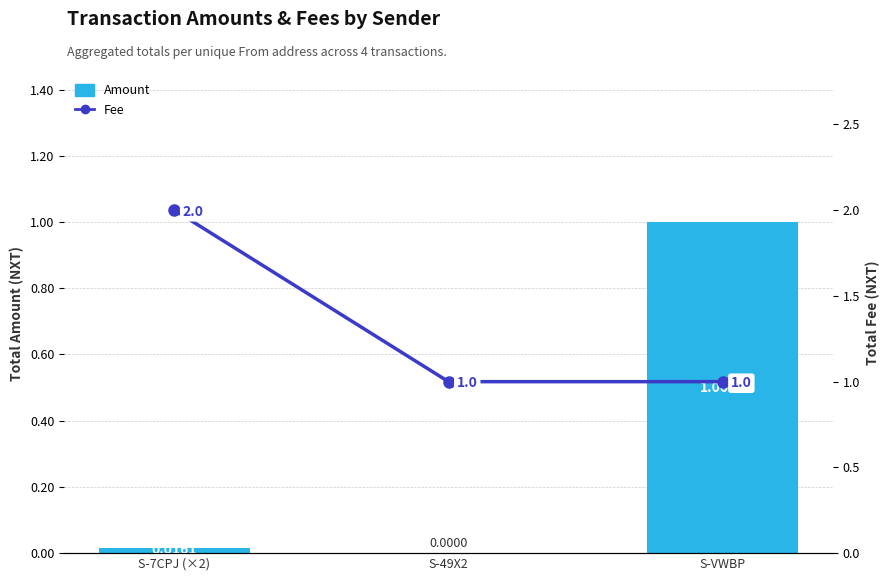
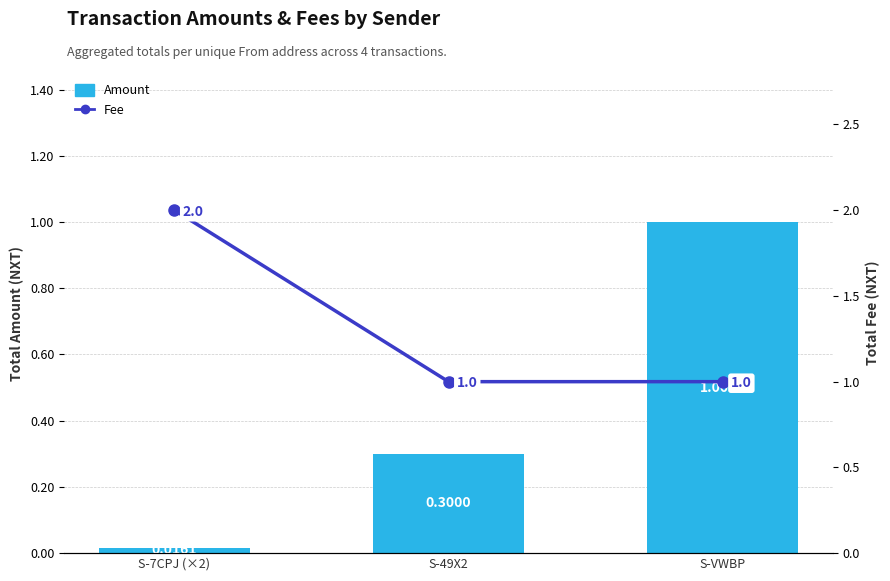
  {
    "Amount": {
-     "S-49X2": 0.0000
+     "S-49X2": 0.3000
    }
  }
